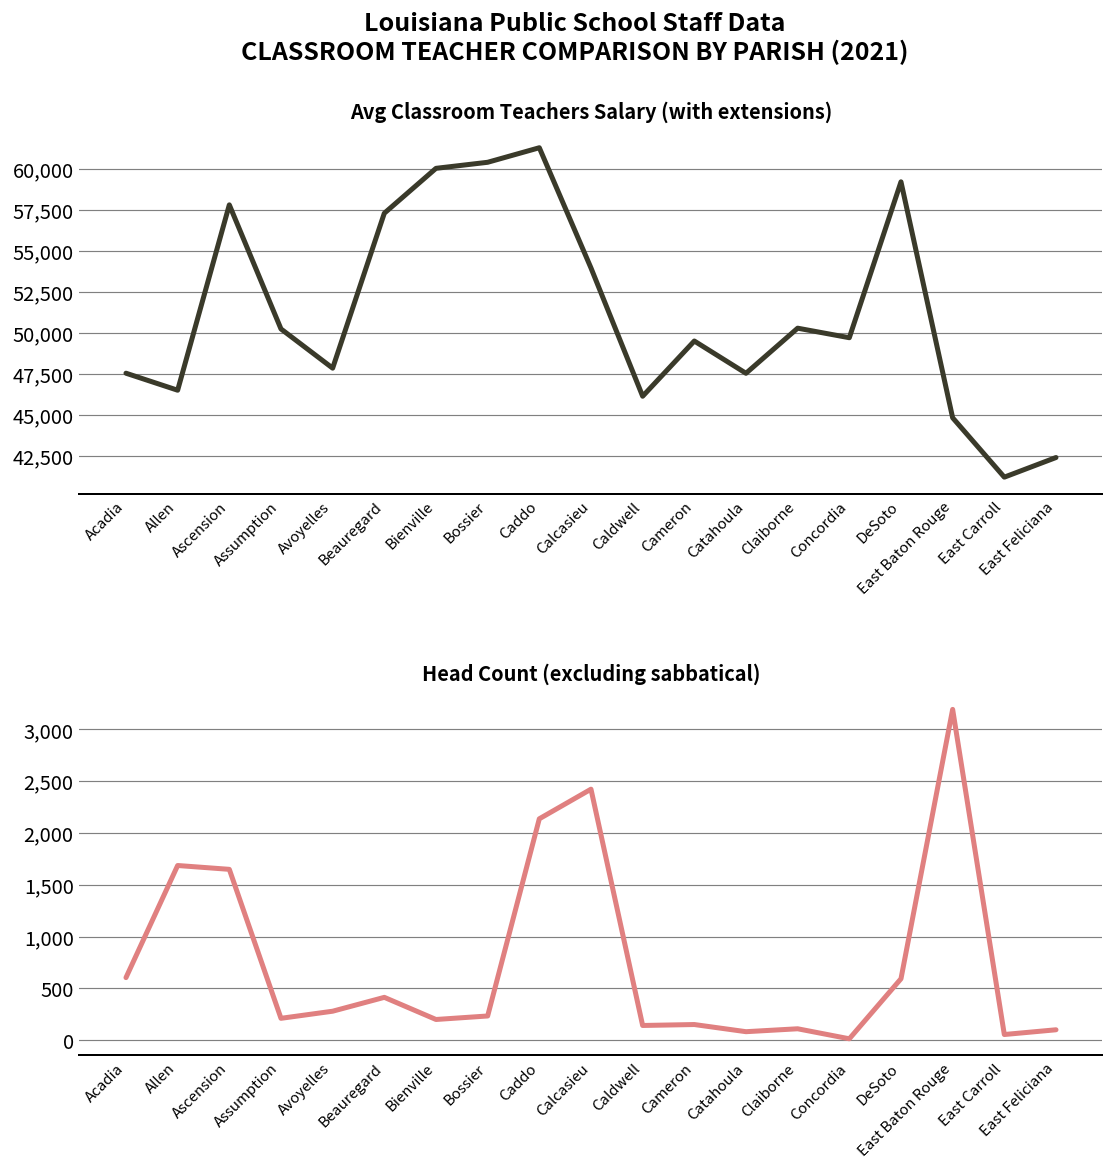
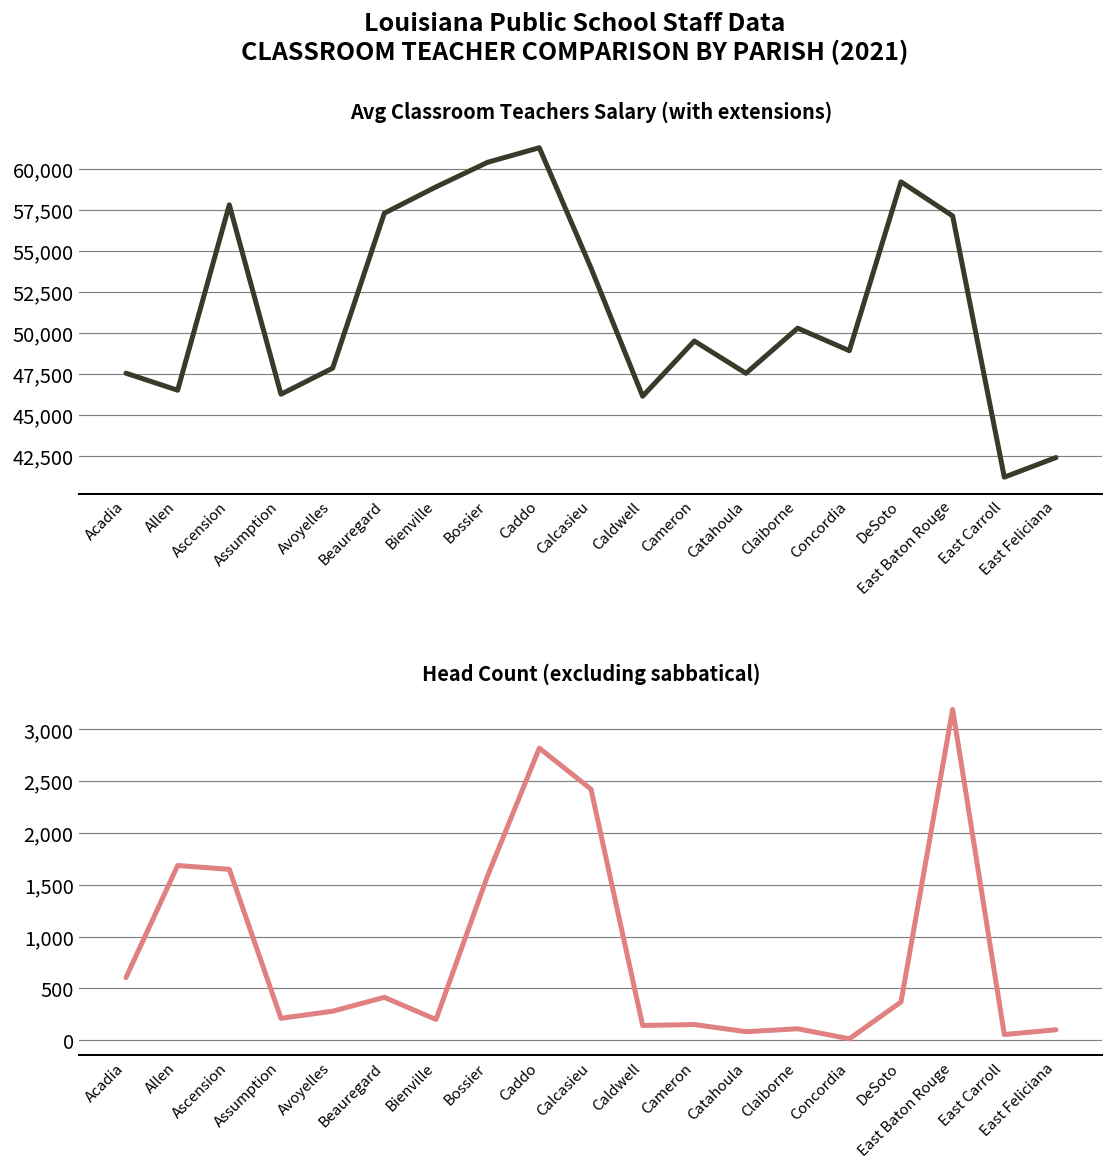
  {
    "Avg Classroom Teachers Salary (with extensions)": {
      "Acadia": "47,500",
      "Allen": "46,500",
      "Ascension": "57,800",
-     "Assumption": "50,200",
+     "Assumption": "46,200",
      "Avoyelles": "47,800",
      "Beauregard": "57,300",
-     "Bienville": "60,000",
+     "Bienville": "58,900",
      "Bossier": "60,400",
      "Caddo": "61,300",
      "Calcasieu": "53,900",
      "Caldwell": "46,100",
      "Cameron": "49,500",
      "Catahoula": "47,500",
      "Claiborne": "50,300",
-     "Concordia": "49,700",
+     "Concordia": "48,900",
      "DeSoto": "59,200",
-     "East Baton Rouge": "44,800",
+     "East Baton Rouge": "57,100",
      "East Carroll": "41,200",
      "East Feliciana": "42,400"
    },
    "Head Count (excluding sabbatical)": {
      "Acadia": "600",
      "Allen": "1,700",
      "Ascension": "1,600",
      "Assumption": "200",
      "Avoyelles": "300",
      "Beauregard": "400",
      "Bienville": "200",
-     "Bossier": "200",
-     "Caddo": "2,100",
+     "Bossier": "1,600",
+     "Caddo": "2,800",
      "Calcasieu": "2,400",
      "Caldwell": "100",
      "Cameron": "200",
      "Catahoula": "100",
      "Claiborne": "100",
      "Concordia": "0",
-     "DeSoto": "600",
+     "DeSoto": "400",
      "East Baton Rouge": "3,200",
      "East Carroll": "100",
      "East Feliciana": "100"
    }
  }
